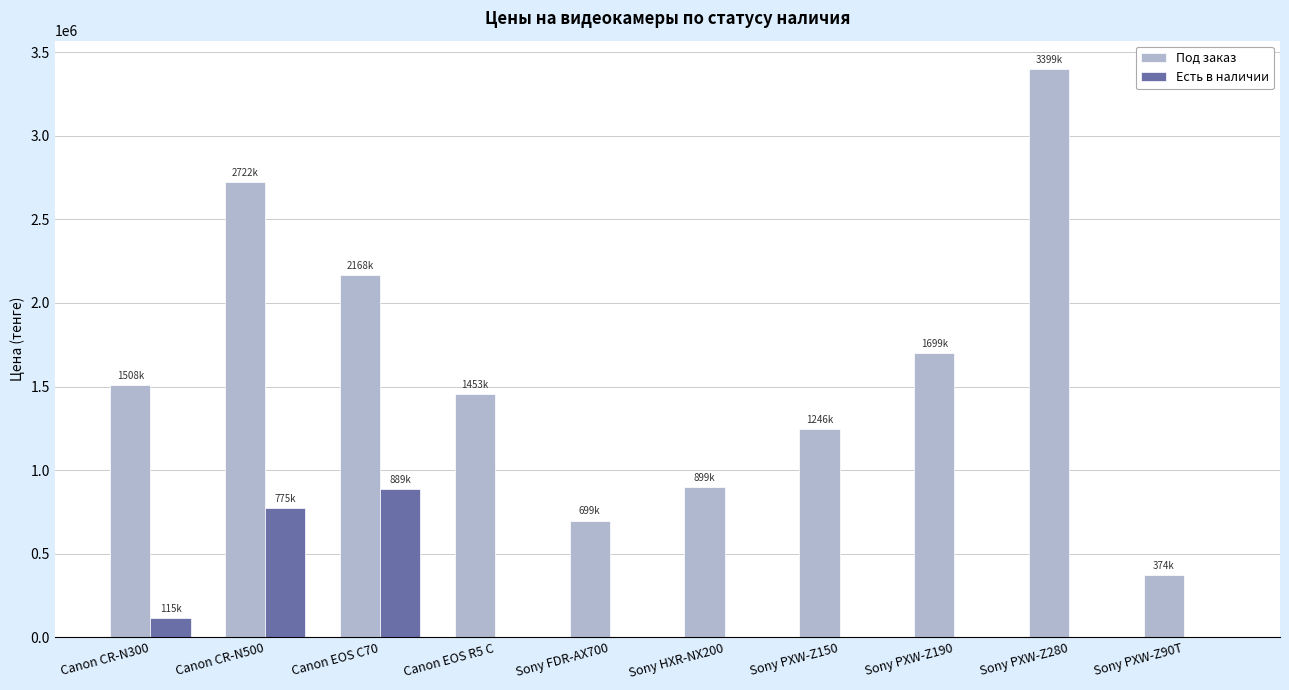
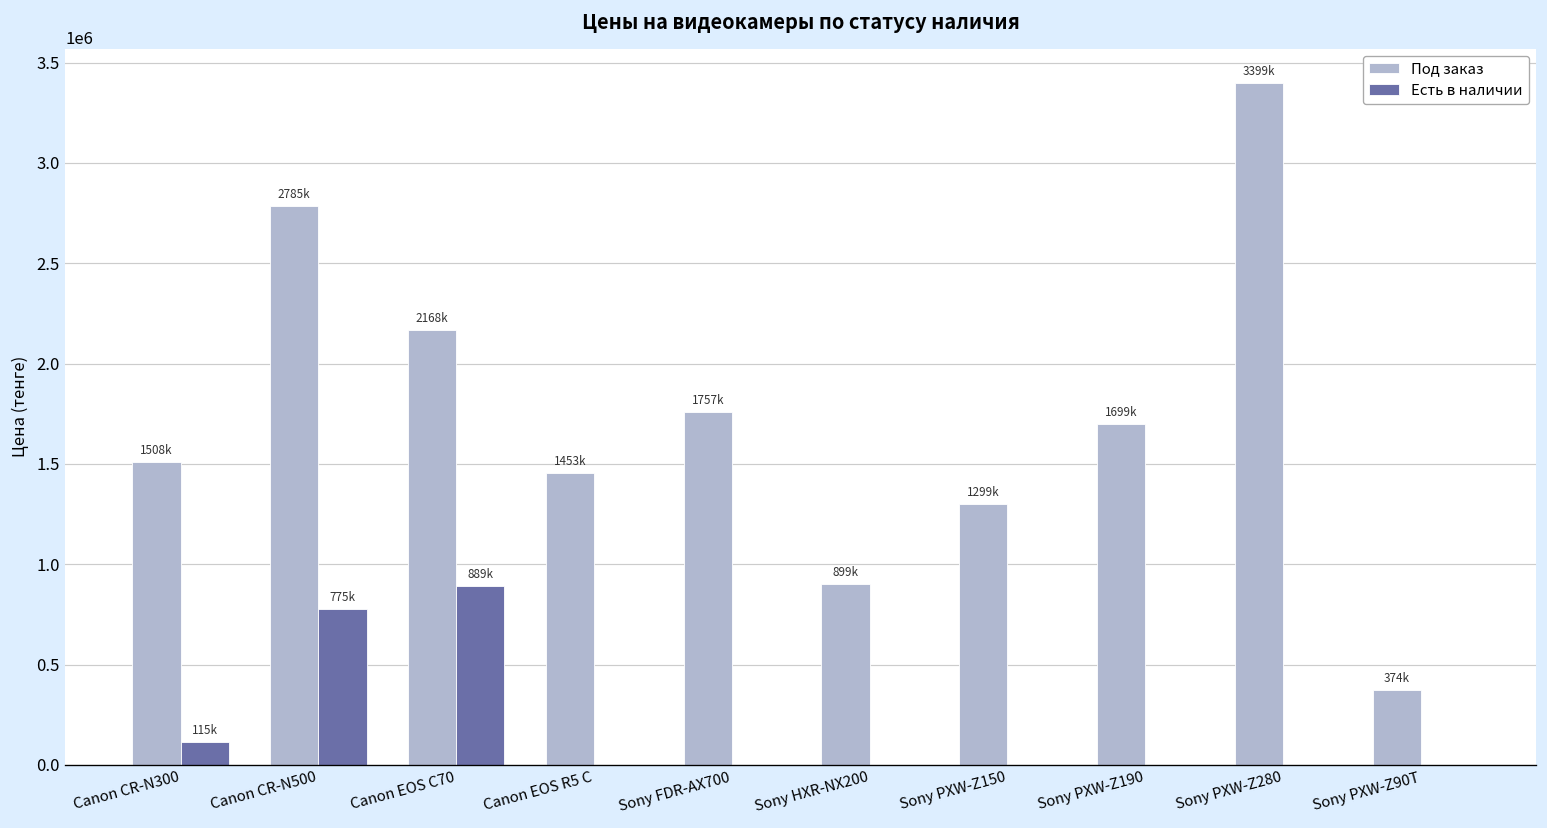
  {
    "Под заказ": {
-     "Canon CR-N500": "2722k",
+     "Canon CR-N500": "2785k",
      "Canon EOS R5 C": "1453k",
-     "Sony FDR-AX700": "699k",
+     "Sony FDR-AX700": "1757k",
      "Sony HXR-NX200": "899k",
-     "Sony PXW-Z150": "1246k",
+     "Sony PXW-Z150": "1299k",
      "Sony PXW-Z190": "1699k",
      "Sony PXW-Z280": "3399k",
      "Sony PXW-Z90T": "374k"
    },
    "Есть в наличии": {
      "Canon CR-N300": "115k",
      "Canon CR-N500": "775k",
      "Canon EOS C70": "889k"
    }
  }
